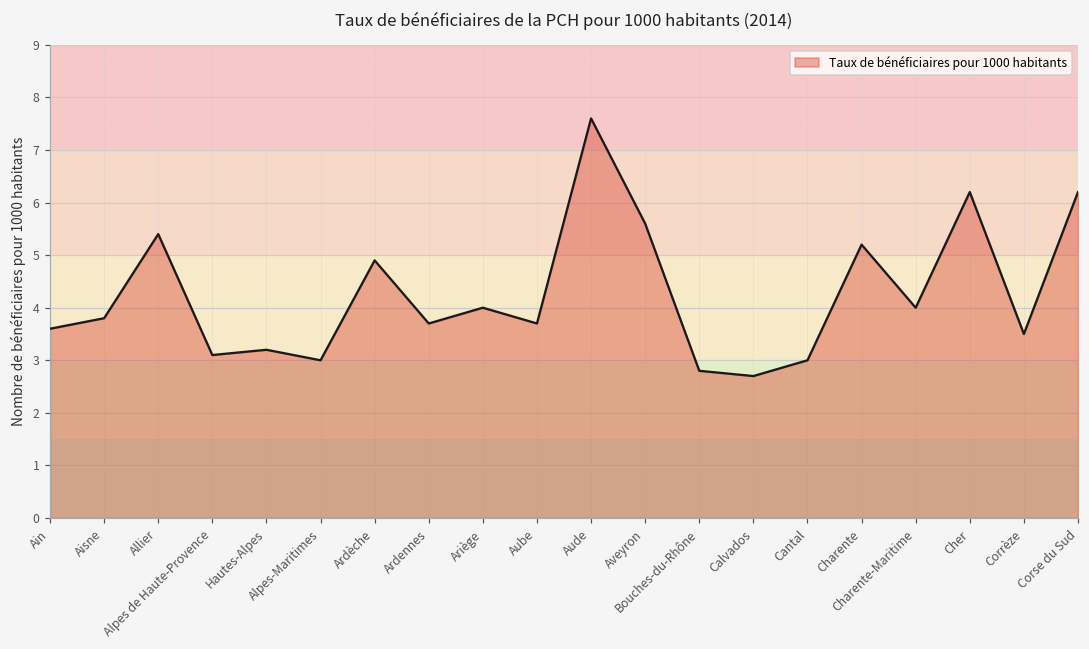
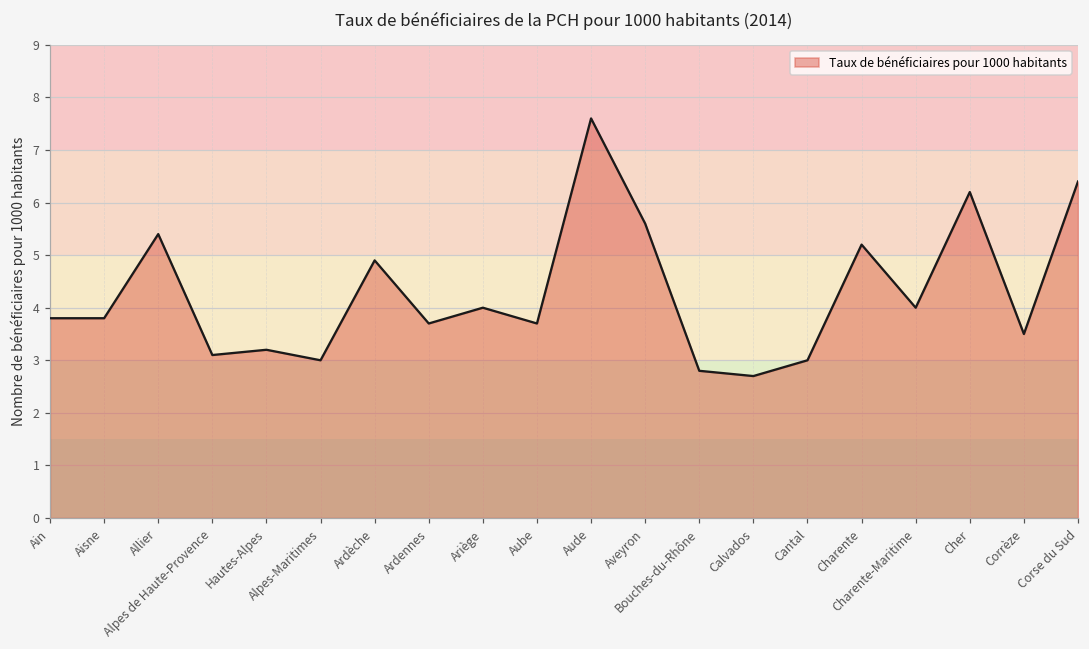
  {
-   "Ain": 3.6,
+   "Ain": 3.8,
    "Aisne": 3.8,
    "Allier": 5.4,
    "Alpes de Haute-Provence": 3.1,
    "Hautes-Alpes": 3.2,
    "Alpes-Maritimes": 3.0,
    "Ardèche": 4.9,
    "Ardennes": 3.7,
    "Ariège": 4.0,
    "Aube": 3.7,
    "Aude": 7.6,
    "Aveyron": 5.6,
    "Bouches-du-Rhône": 2.8,
    "Calvados": 2.7,
    "Cantal": 3.0,
    "Charente": 5.2,
    "Charente-Maritime": 4.0,
    "Cher": 6.2,
    "Corrèze": 3.5,
-   "Corse du Sud": 6.2
+   "Corse du Sud": 6.4
  }
